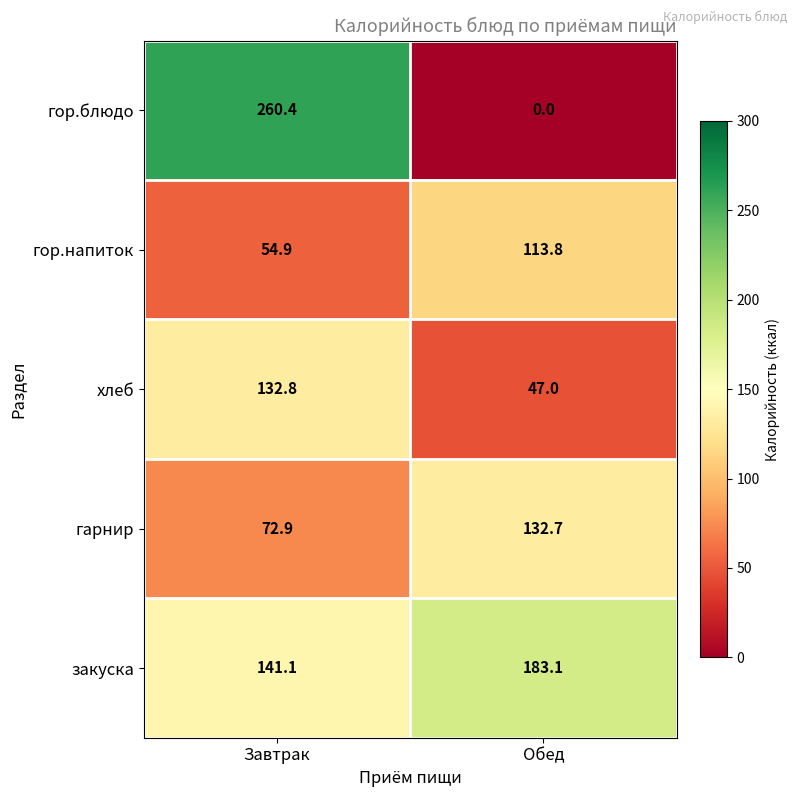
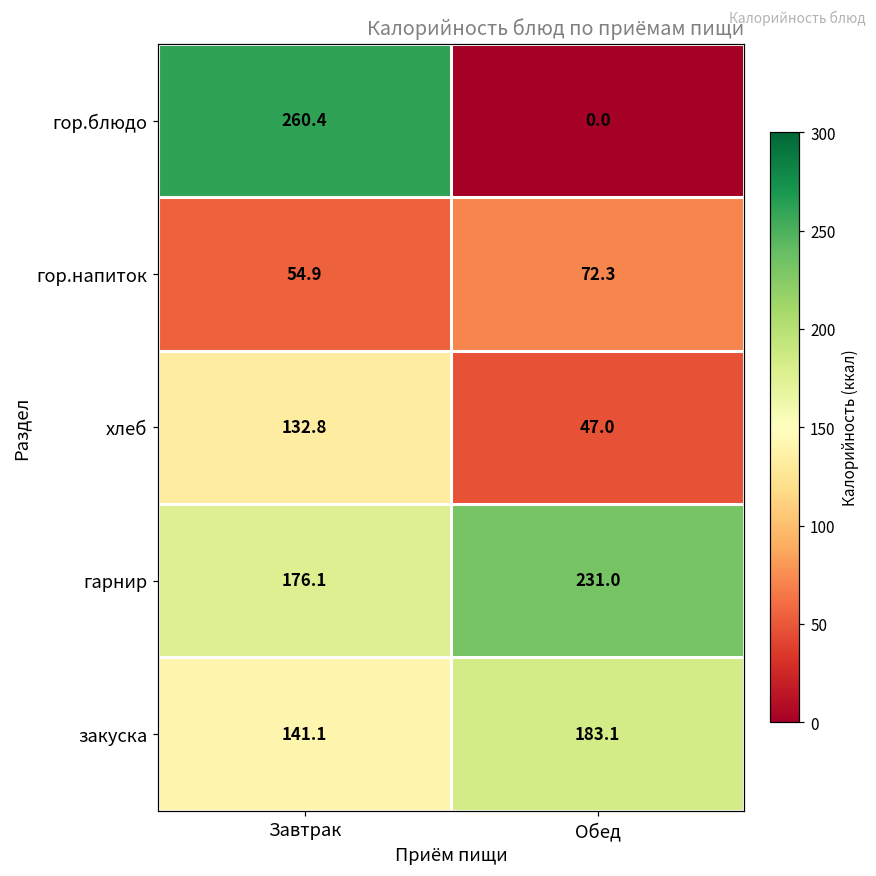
  {
    "гор.блюдо": {
      "Завтрак": 260.4,
      "Обед": 0.0
    },
    "гор.напиток": {
      "Завтрак": 54.9,
-     "Обед": 113.8
+     "Обед": 72.3
    },
    "хлеб": {
      "Завтрак": 132.8,
      "Обед": 47.0
    },
    "гарнир": {
-     "Завтрак": 72.9,
-     "Обед": 132.7
+     "Завтрак": 176.1,
+     "Обед": 231.0
    },
    "закуска": {
      "Завтрак": 141.1,
      "Обед": 183.1
    }
  }
